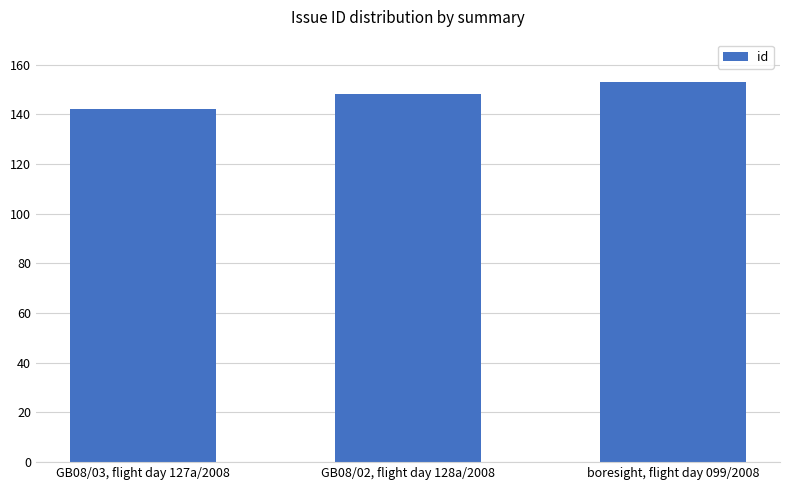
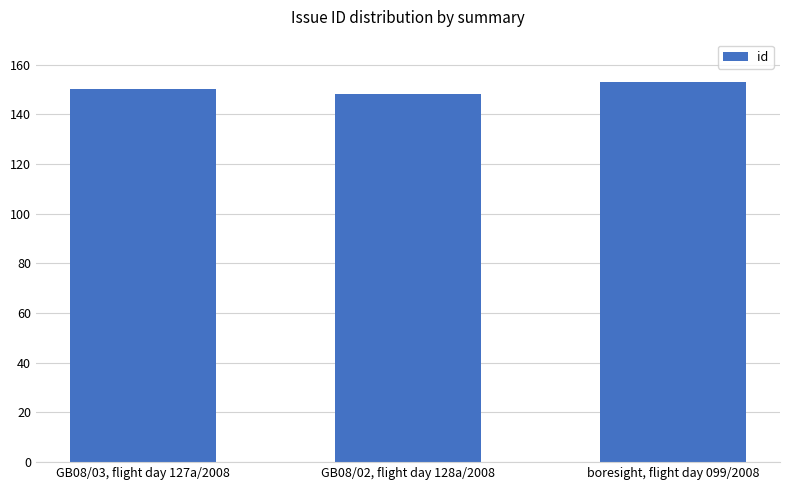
  {
-   "GB08/03, flight day 127a/2008": 142,
+   "GB08/03, flight day 127a/2008": 150,
    "GB08/02, flight day 128a/2008": 148,
    "boresight, flight day 099/2008": 153
  }
